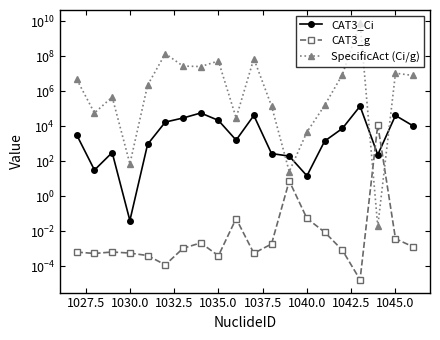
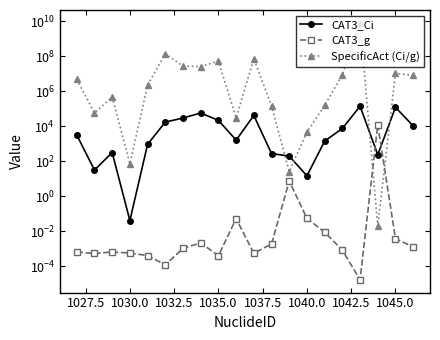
  {
    "CAT3_Ci": {
      "1030.0": 0.04,
      "1035.0": 20000,
      "1040.0": 20,
-     "1045.0": 40000
+     "1045.0": 100000
    }
  }
